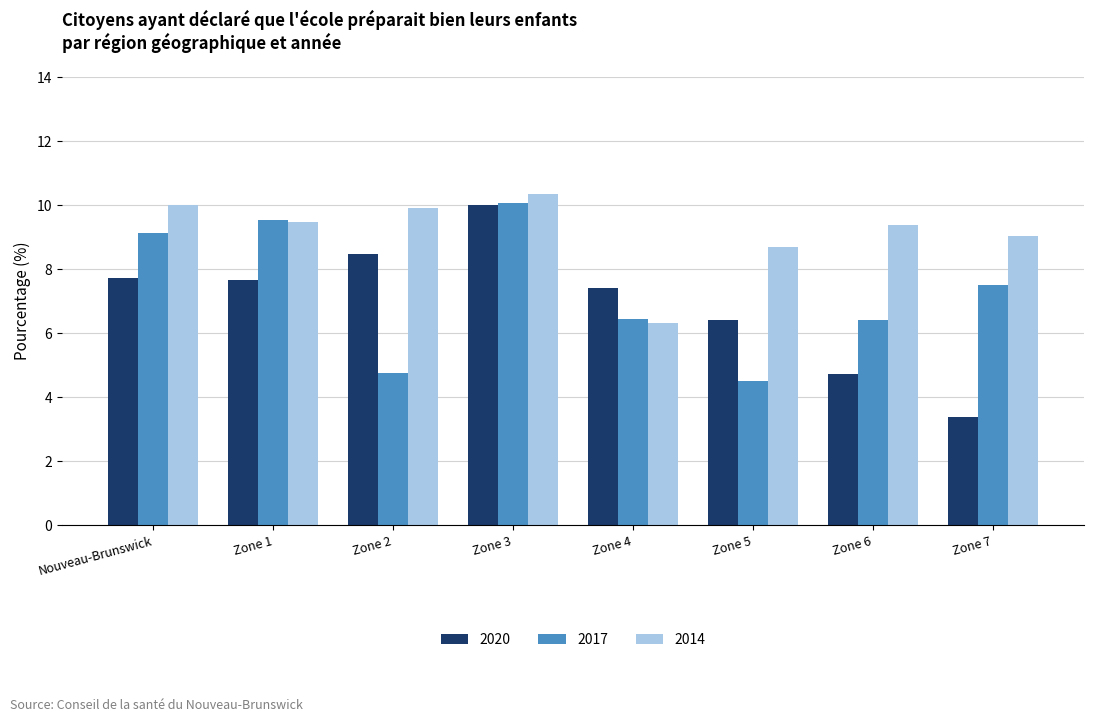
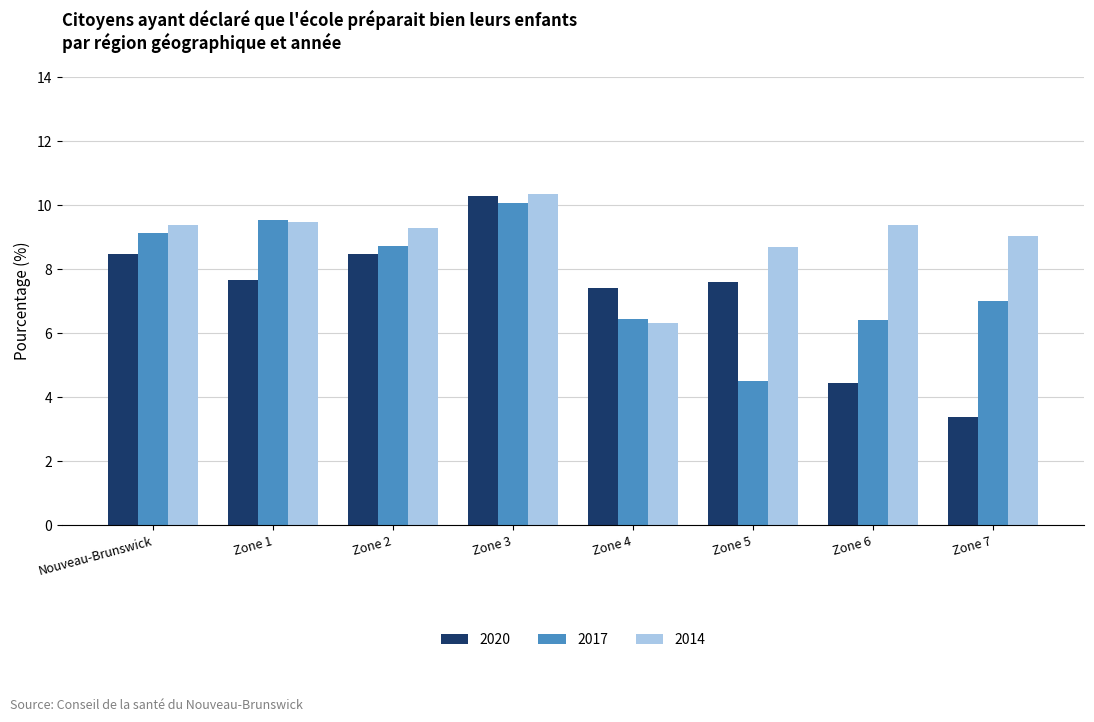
  {
    "2020": {
-     "Nouveau-Brunswick": 7.7,
+     "Nouveau-Brunswick": 8.5,
      "Zone 1": 7.7,
      "Zone 2": 8.5,
-     "Zone 3": 10.0,
+     "Zone 3": 10.3,
      "Zone 4": 7.4,
-     "Zone 5": 6.4,
-     "Zone 6": 4.7,
+     "Zone 5": 7.6,
+     "Zone 6": 4.4,
      "Zone 7": 3.4
    },
    "2017": {
      "Nouveau-Brunswick": 9.1,
      "Zone 1": 9.5,
-     "Zone 2": 4.8,
+     "Zone 2": 8.7,
      "Zone 3": 10.1,
      "Zone 4": 6.5,
      "Zone 5": 4.5,
      "Zone 6": 6.4,
-     "Zone 7": 7.5
+     "Zone 7": 7.0
    },
    "2014": {
-     "Nouveau-Brunswick": 10.0,
+     "Nouveau-Brunswick": 9.4,
      "Zone 1": 9.5,
-     "Zone 2": 9.9,
+     "Zone 2": 9.3,
      "Zone 3": 10.3,
      "Zone 4": 6.3,
      "Zone 5": 8.7,
      "Zone 6": 9.4,
      "Zone 7": 9.0
    }
  }
